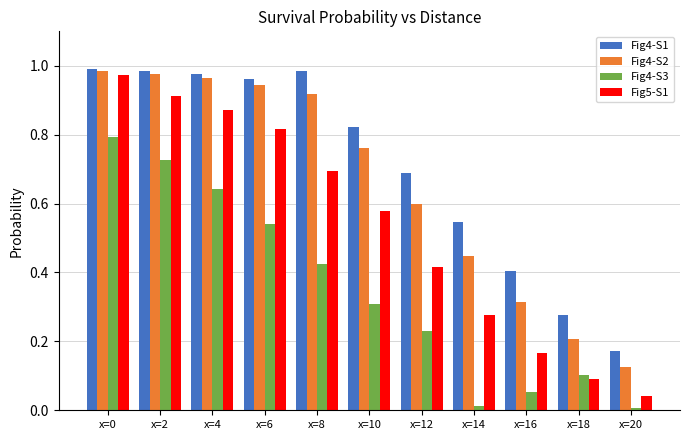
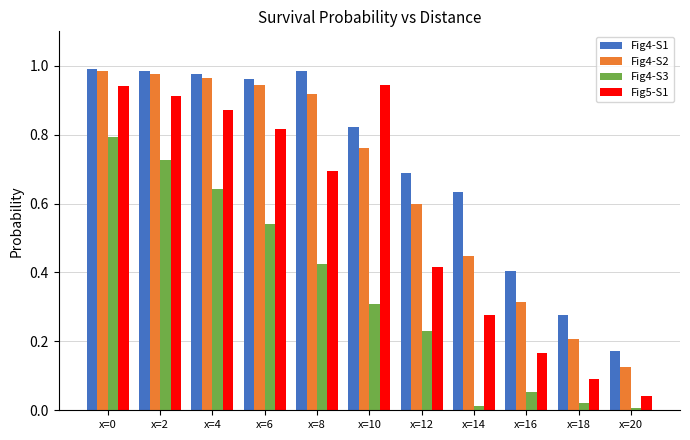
  {
    "Fig4-S1": {
      "x=0": 0.99,
      "x=2": 0.98,
      "x=4": 0.97,
      "x=6": 0.96,
      "x=8": 0.99,
      "x=10": 0.82,
      "x=12": 0.69,
-     "x=14": 0.55,
+     "x=14": 0.63,
      "x=16": 0.41,
      "x=18": 0.28,
      "x=20": 0.17
    },
    "Fig4-S2": {
      "x=0": 0.99,
      "x=2": 0.98,
      "x=4": 0.96,
      "x=6": 0.95,
      "x=8": 0.92,
      "x=10": 0.76,
      "x=12": 0.60,
      "x=14": 0.45,
      "x=16": 0.31,
      "x=18": 0.21,
      "x=20": 0.13
    },
    "Fig4-S3": {
      "x=0": 0.79,
      "x=2": 0.73,
      "x=4": 0.64,
      "x=6": 0.54,
      "x=8": 0.43,
      "x=10": 0.31,
      "x=12": 0.23,
      "x=14": 0.01,
      "x=16": 0.05,
-     "x=18": 0.10
+     "x=18": 0.02
    },
    "Fig5-S1": {
-     "x=0": 0.97,
+     "x=0": 0.94,
      "x=2": 0.91,
      "x=4": 0.87,
      "x=6": 0.82,
      "x=8": 0.69,
-     "x=10": 0.58,
+     "x=10": 0.94,
      "x=12": 0.42,
      "x=14": 0.28,
      "x=16": 0.17,
      "x=18": 0.09,
      "x=20": 0.04
    }
  }
